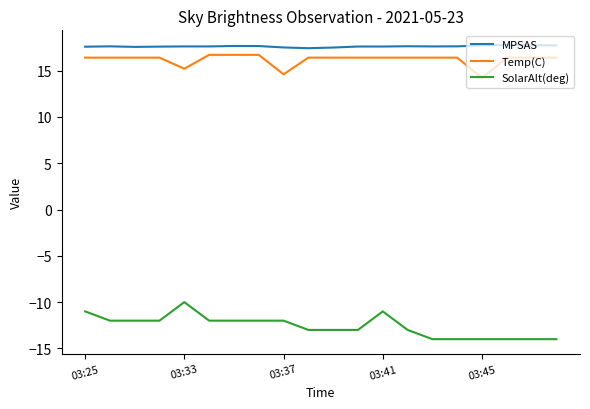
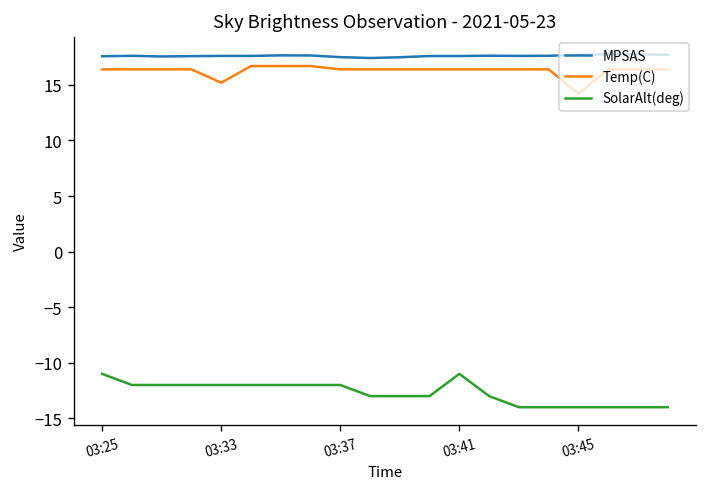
  {
    "MPSAS": {
      "03:25": 18,
      "03:33": 18,
      "03:37": 18,
      "03:41": 18
    },
    "Temp(C)": {
      "03:25": 16,
      "03:33": 15,
-     "03:37": 15,
+     "03:37": 16,
      "03:41": 16
    },
    "SolarAlt(deg)": {
      "03:25": -11,
-     "03:33": -10,
+     "03:33": -12,
      "03:37": -12,
      "03:41": -11,
      "03:45": -14
    }
  }
